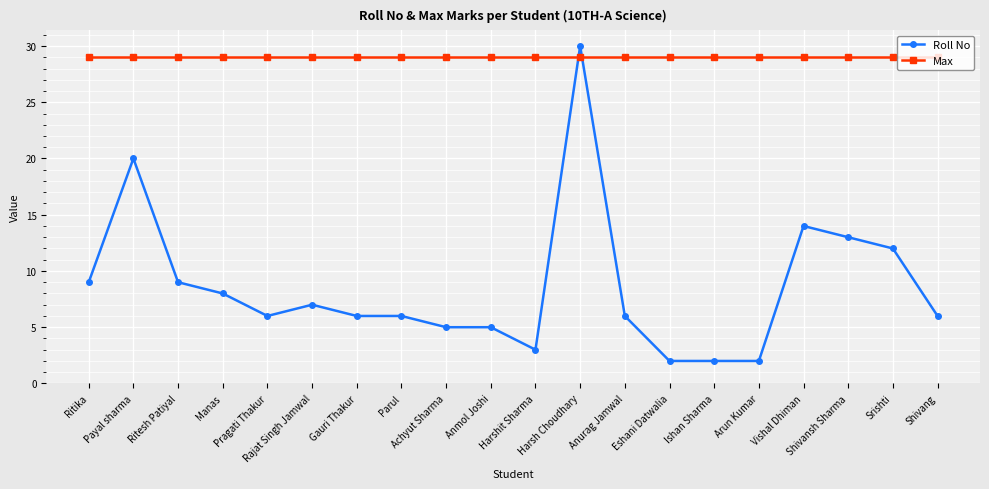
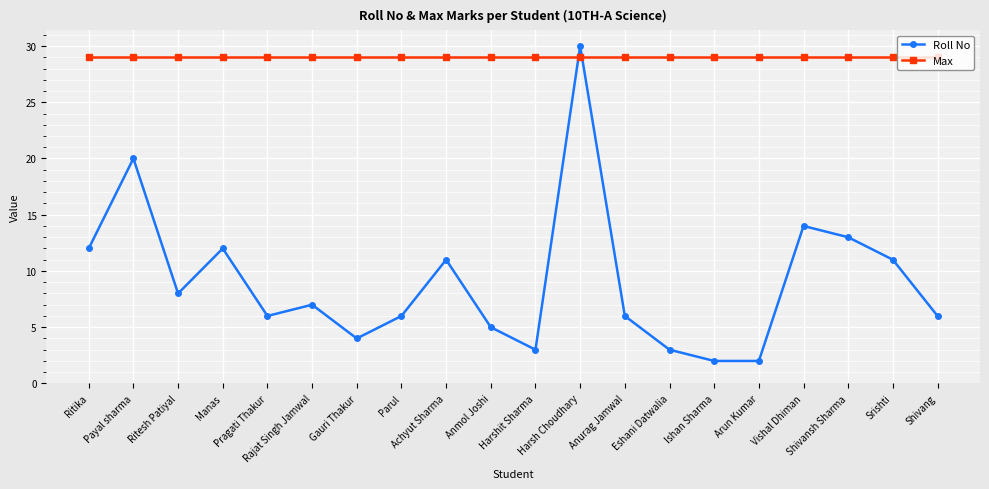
  {
    "Roll No": {
-     "Ritika": 9,
+     "Ritika": 12,
      "Payal sharma": 20,
-     "Ritesh Patiyal": 9,
-     "Manas": 8,
+     "Ritesh Patiyal": 8,
+     "Manas": 12,
      "Pragati Thakur": 6,
      "Rajat Singh Jamwal": 7,
-     "Gauri Thakur": 6,
+     "Gauri Thakur": 4,
      "Parul": 6,
-     "Achyut Sharma": 5,
+     "Achyut Sharma": 11,
      "Anmol Joshi": 5,
      "Harshit Sharma": 3,
      "Harsh Choudhary": 30,
      "Anurag Jamwal": 6,
-     "Eshani Datwalia": 2,
+     "Eshani Datwalia": 3,
      "Ishan Sharma": 2,
      "Arun Kumar": 2,
      "Vishal Dhiman": 14,
      "Shivansh Sharma": 13,
-     "Srishti": 12,
+     "Srishti": 11,
      "Shivang": 6
    },
    "Max": {
      "Ritika": 29,
      "Payal sharma": 29,
      "Ritesh Patiyal": 29,
      "Manas": 29,
      "Pragati Thakur": 29,
      "Rajat Singh Jamwal": 29,
      "Gauri Thakur": 29,
      "Parul": 29,
      "Achyut Sharma": 29,
      "Anmol Joshi": 29,
      "Harshit Sharma": 29,
      "Harsh Choudhary": 29,
      "Anurag Jamwal": 29,
      "Eshani Datwalia": 29,
      "Ishan Sharma": 29,
      "Arun Kumar": 29,
      "Vishal Dhiman": 29,
      "Shivansh Sharma": 29,
      "Srishti": 29
    }
  }
